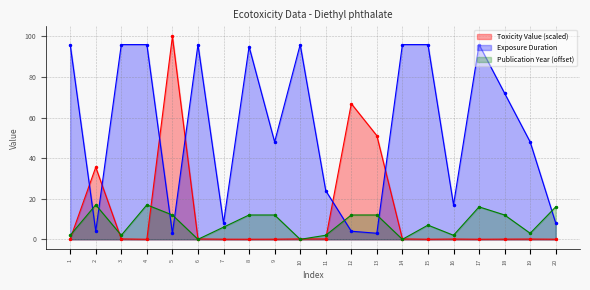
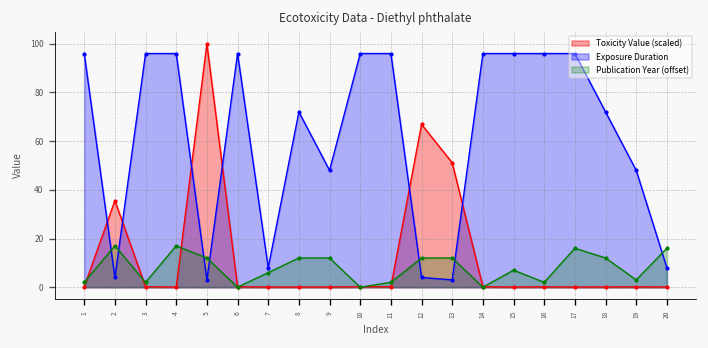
  {
    "Toxicity Value (scaled)": {
      "1": 0,
      "2": 36,
      "3": 0,
      "4": 0,
      "5": 100,
      "7": 0,
      "8": 0,
      "9": 0,
      "11": 0,
      "12": 67,
      "13": 51,
      "15": 0,
      "16": 0,
      "17": 0,
      "18": 0,
      "19": 0,
      "20": 0
    },
    "Exposure Duration": {
      "1": 96,
      "2": 4,
      "3": 96,
      "4": 96,
      "5": 3,
      "6": 96,
      "7": 8,
-     "8": 95,
+     "8": 72,
      "9": 48,
      "10": 96,
-     "11": 24,
+     "11": 96,
      "12": 4,
      "13": 3,
      "14": 96,
      "15": 96,
-     "16": 17,
+     "16": 96,
      "18": 72,
      "19": 48,
      "20": 8
    },
    "Publication Year (offset)": {
      "1": 2,
      "2": 17,
      "3": 2,
      "4": 17,
      "5": 12,
      "7": 6,
      "8": 12,
      "9": 12,
      "11": 2,
      "12": 12,
      "13": 12,
      "15": 7,
      "16": 2,
      "17": 16,
      "18": 12,
      "19": 3,
      "20": 16
    }
  }
